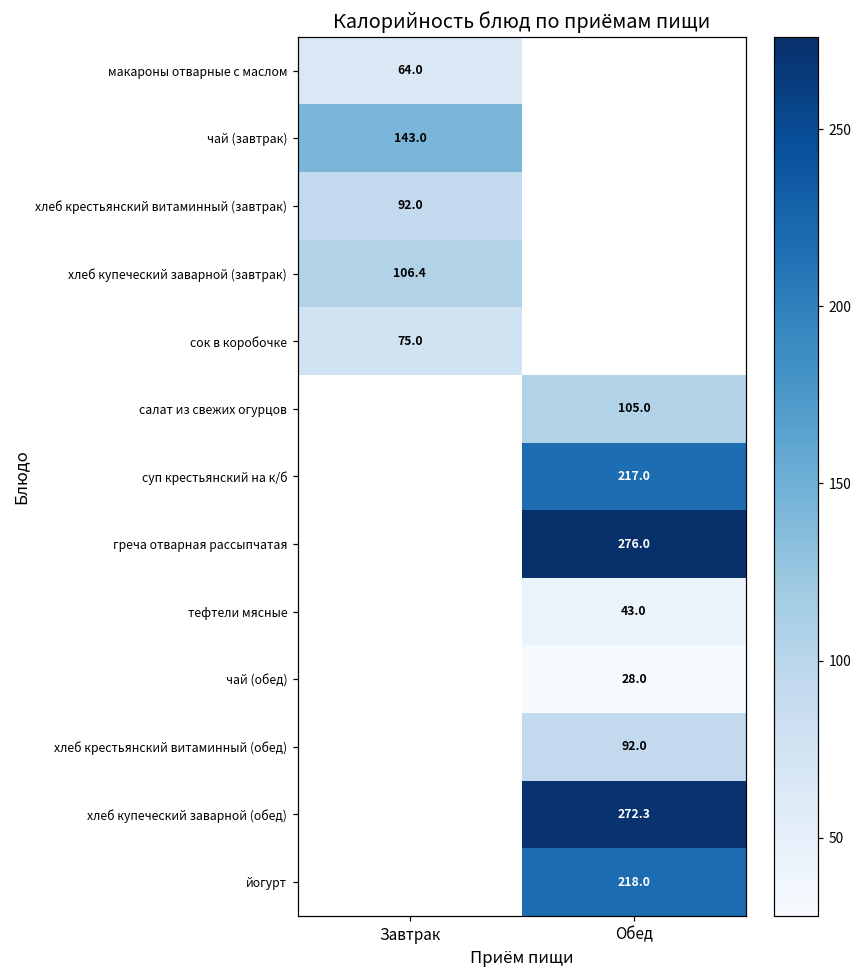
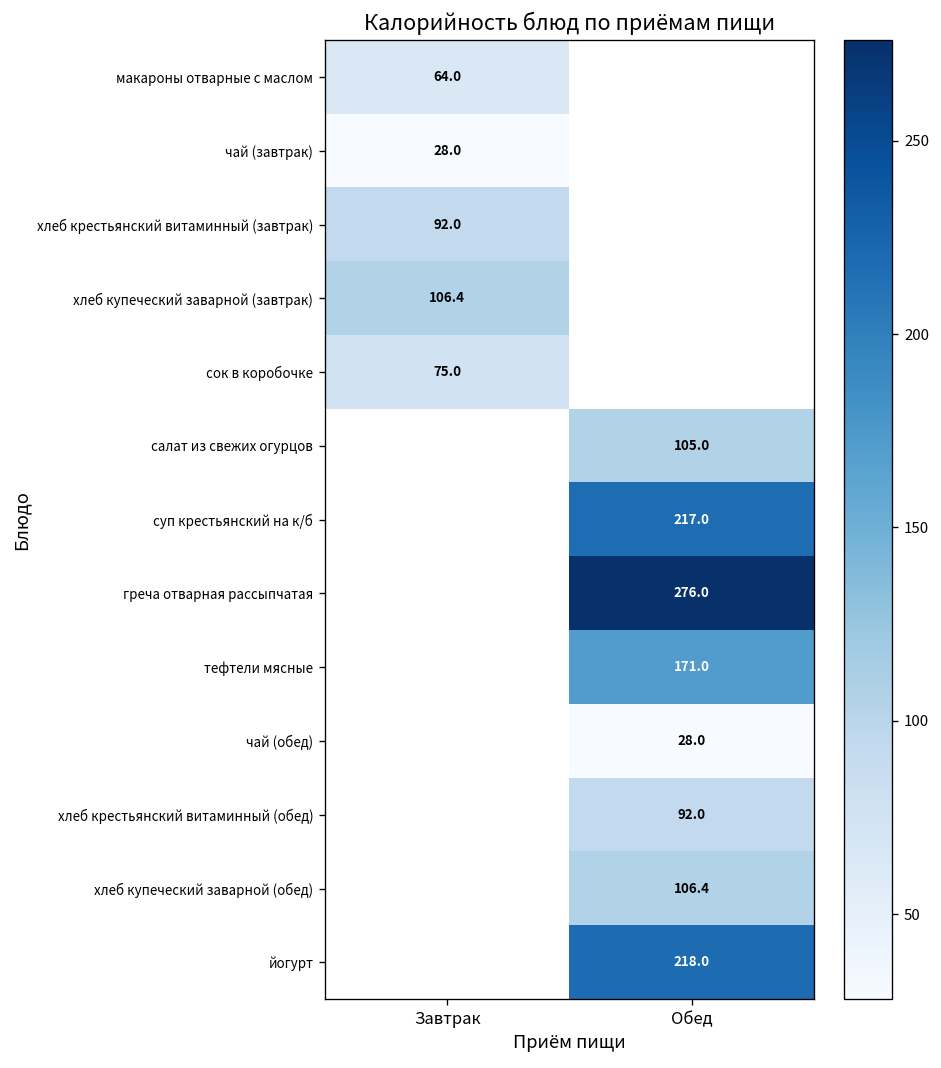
  {
    "макароны отварные с маслом": {
      "Завтрак": 64.0
    },
    "чай (завтрак)": {
-     "Завтрак": 143.0
+     "Завтрак": 28.0
    },
    "хлеб крестьянский витаминный (завтрак)": {
      "Завтрак": 92.0
    },
    "хлеб купеческий заварной (завтрак)": {
      "Завтрак": 106.4
    },
    "сок в коробочке": {
      "Завтрак": 75.0
    },
    "салат из свежих огурцов": {
      "Обед": 105.0
    },
    "суп крестьянский на к/б": {
      "Обед": 217.0
    },
    "греча отварная рассыпчатая": {
      "Обед": 276.0
    },
    "тефтели мясные": {
-     "Обед": 43.0
+     "Обед": 171.0
    },
    "чай (обед)": {
      "Обед": 28.0
    },
    "хлеб крестьянский витаминный (обед)": {
      "Обед": 92.0
    },
    "хлеб купеческий заварной (обед)": {
-     "Обед": 272.3
+     "Обед": 106.4
    },
    "йогурт": {
      "Обед": 218.0
    }
  }
